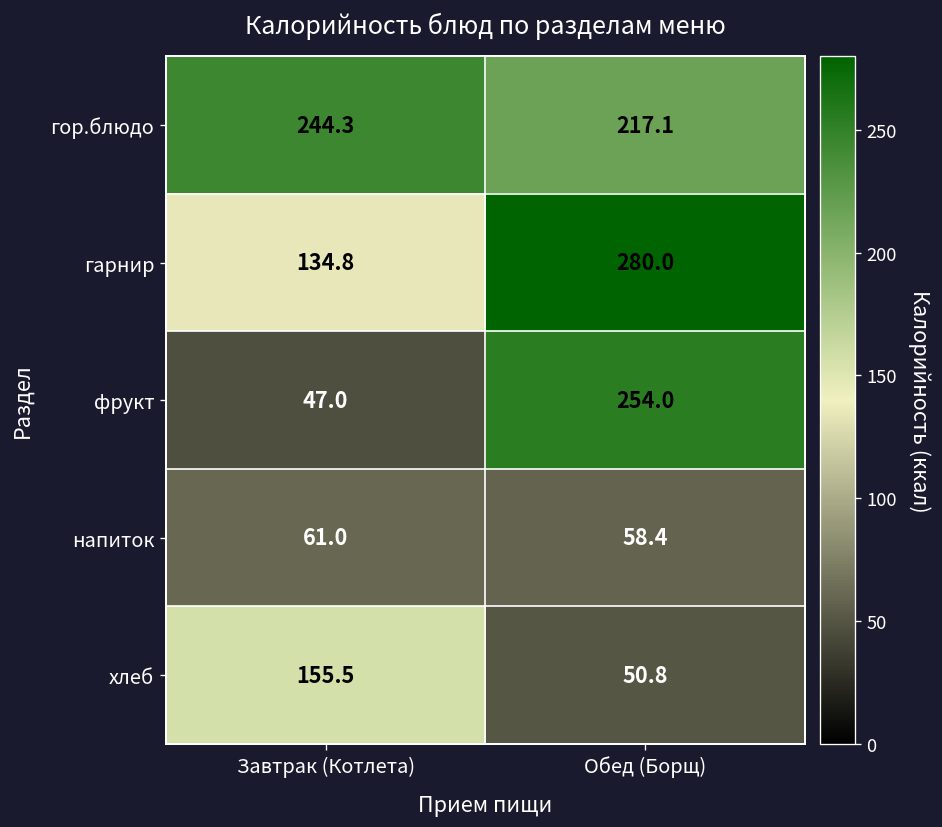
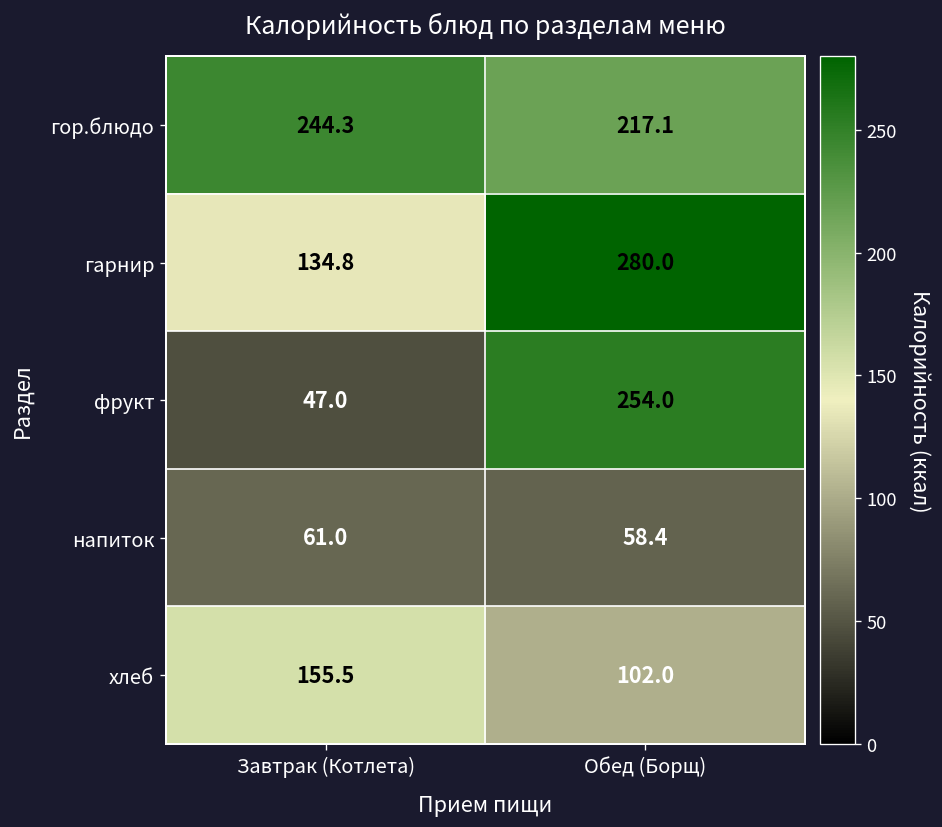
  {
    "гор.блюдо": {
      "Завтрак (Котлета)": 244.3,
      "Обед (Борщ)": 217.1
    },
    "гарнир": {
      "Завтрак (Котлета)": 134.8,
      "Обед (Борщ)": 280.0
    },
    "фрукт": {
      "Завтрак (Котлета)": 47.0,
      "Обед (Борщ)": 254.0
    },
    "напиток": {
      "Завтрак (Котлета)": 61.0,
      "Обед (Борщ)": 58.4
    },
    "хлеб": {
      "Завтрак (Котлета)": 155.5,
-     "Обед (Борщ)": 50.8
+     "Обед (Борщ)": 102.0
    }
  }
